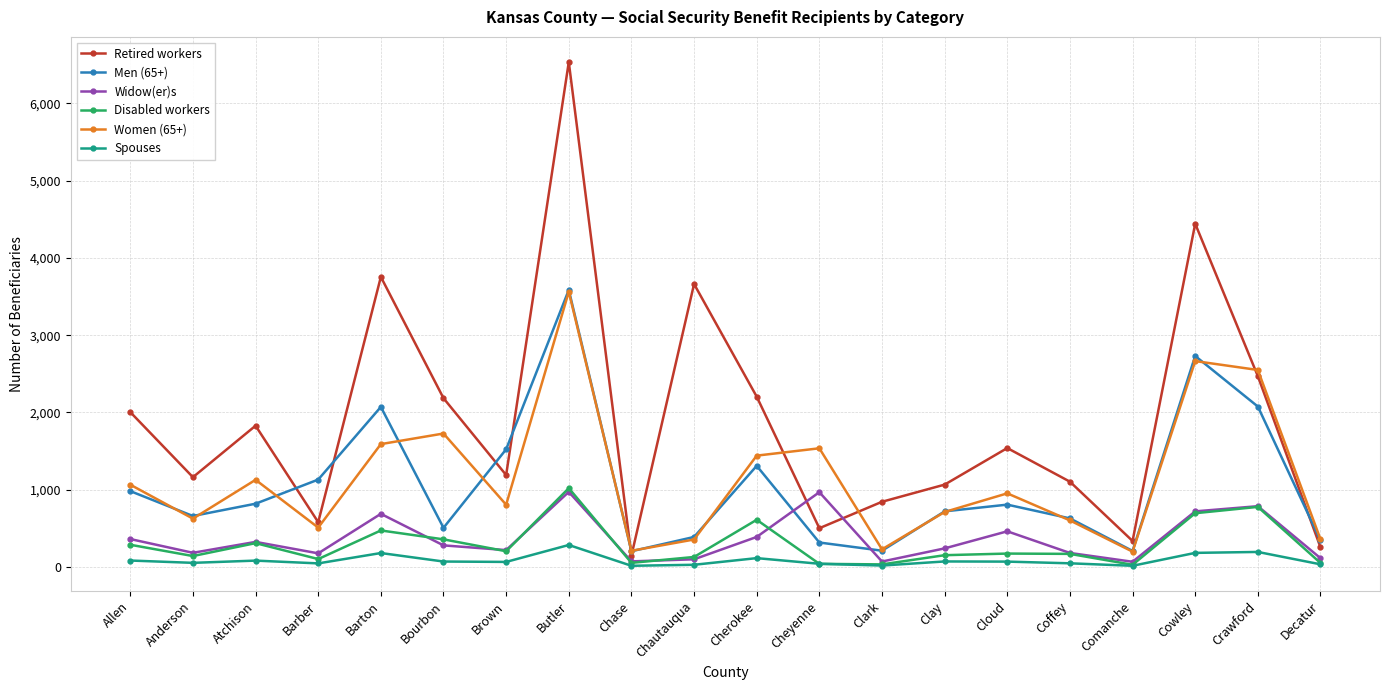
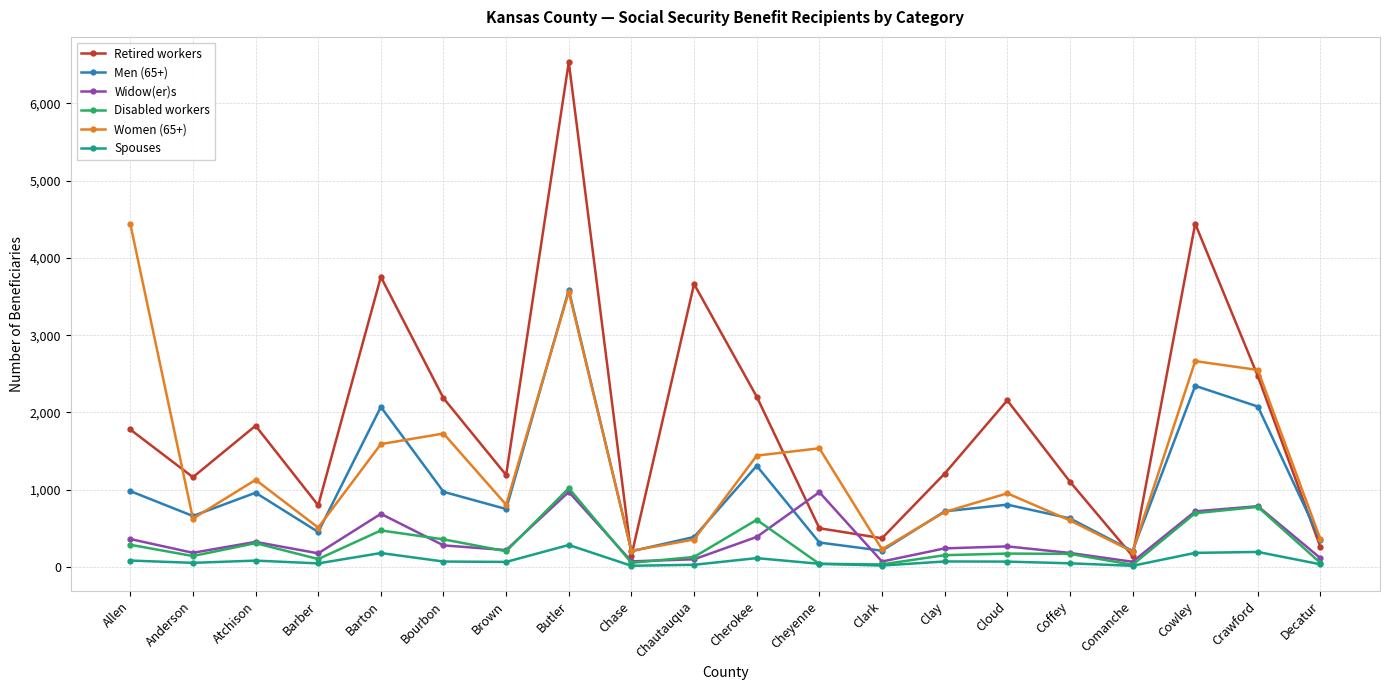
  {
    "Retired workers": {
-     "Allen": "2,000",
+     "Allen": "1,800",
      "Anderson": "1,200",
      "Atchison": "1,800",
-     "Barber": "600",
+     "Barber": "800",
      "Barton": "3,800",
      "Bourbon": "2,200",
      "Brown": "1,200",
      "Butler": "6,500",
      "Chase": "100",
      "Chautauqua": "3,700",
      "Cherokee": "2,200",
      "Cheyenne": "500",
-     "Clark": "800",
-     "Clay": "1,100",
-     "Cloud": "1,500",
+     "Clark": "400",
+     "Clay": "1,200",
+     "Cloud": "2,200",
      "Coffey": "1,100",
-     "Comanche": "300",
+     "Comanche": "100",
      "Cowley": "4,400",
      "Crawford": "2,500",
      "Decatur": "300"
    },
    "Men (65+)": {
      "Allen": "1,000",
      "Anderson": "700",
-     "Atchison": "800",
-     "Barber": "1,100",
+     "Atchison": "1,000",
+     "Barber": "500",
      "Barton": "2,100",
-     "Bourbon": "500",
-     "Brown": "1,500",
+     "Bourbon": "1,000",
+     "Brown": "800",
      "Cherokee": "1,300",
      "Cheyenne": "300",
      "Cloud": "800",
-     "Cowley": "2,700",
+     "Cowley": "2,300",
      "Crawford": "2,100"
    },
    "Widow(er)s": {
      "Allen": "400",
      "Anderson": "200",
      "Barber": "200",
      "Barton": "700",
      "Bourbon": "300",
      "Butler": "1,000",
      "Cherokee": "400",
      "Cheyenne": "1,000",
      "Clark": "100",
      "Clay": "200",
-     "Cloud": "500",
+     "Cloud": "300",
      "Comanche": "100",
      "Decatur": "100"
    },
    "Women (65+)": {
-     "Allen": "1,100",
+     "Allen": "4,400",
      "Anderson": "600",
      "Atchison": "1,100",
      "Barber": "500",
      "Barton": "1,600",
      "Bourbon": "1,700",
      "Brown": "800",
      "Cherokee": "1,400",
      "Cheyenne": "1,500",
      "Cloud": "1,000",
      "Cowley": "2,700",
      "Crawford": "2,600"
    }
  }
